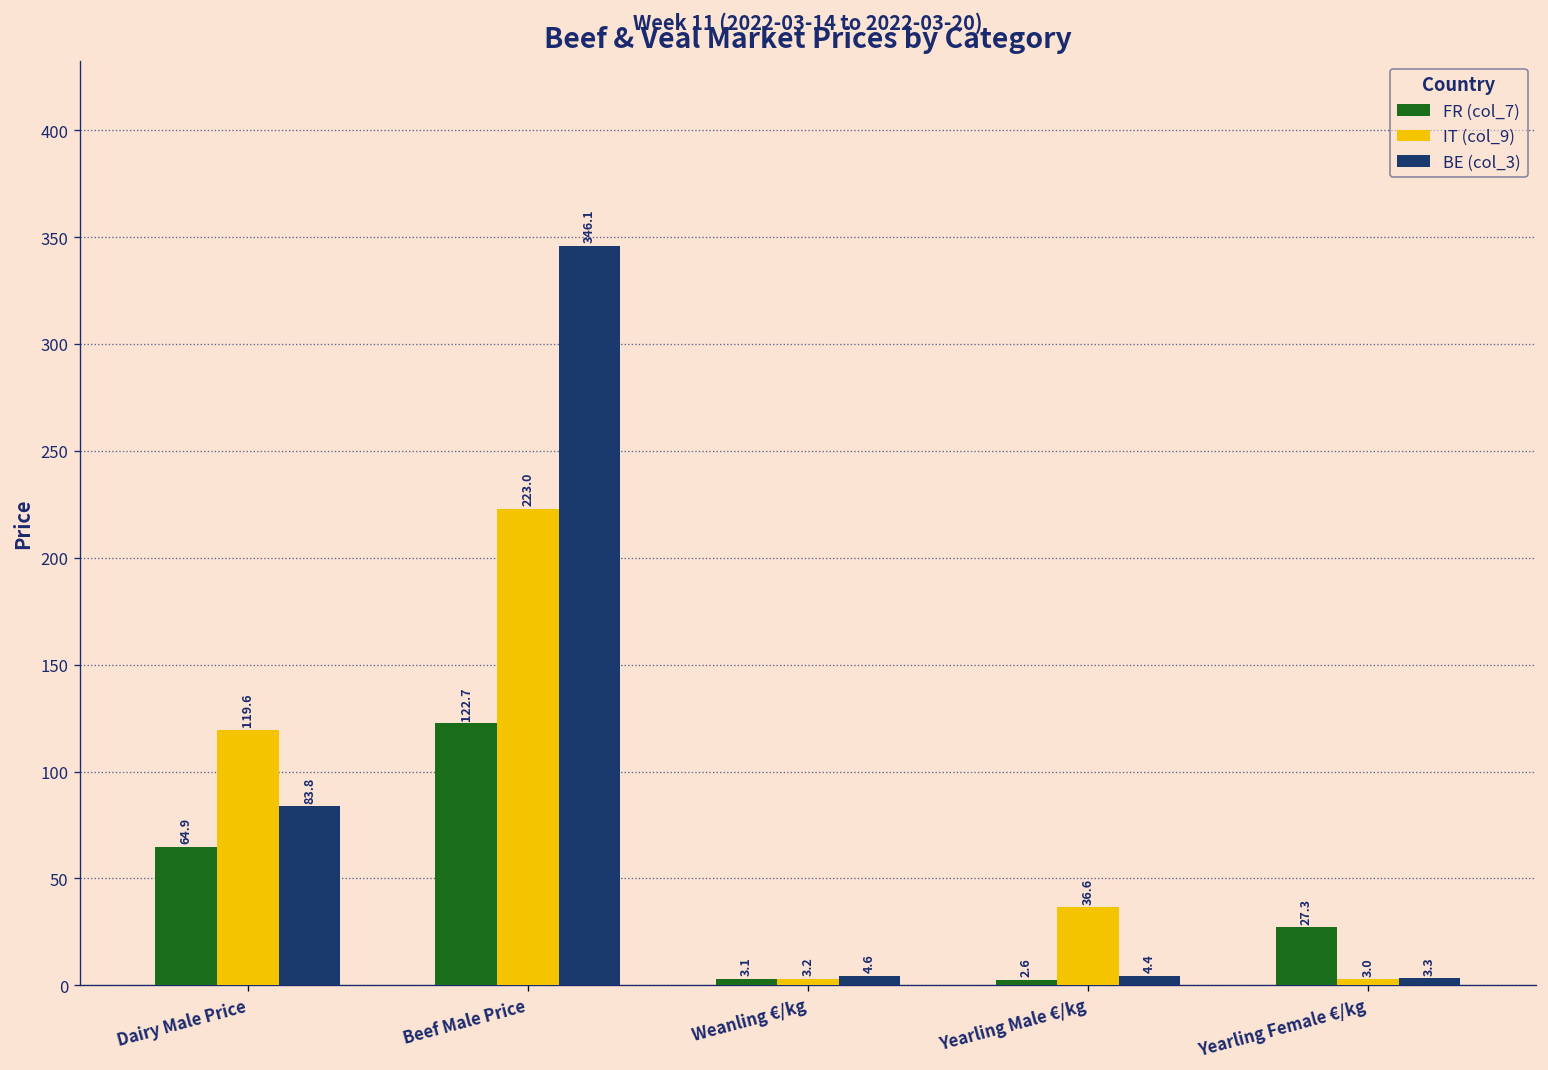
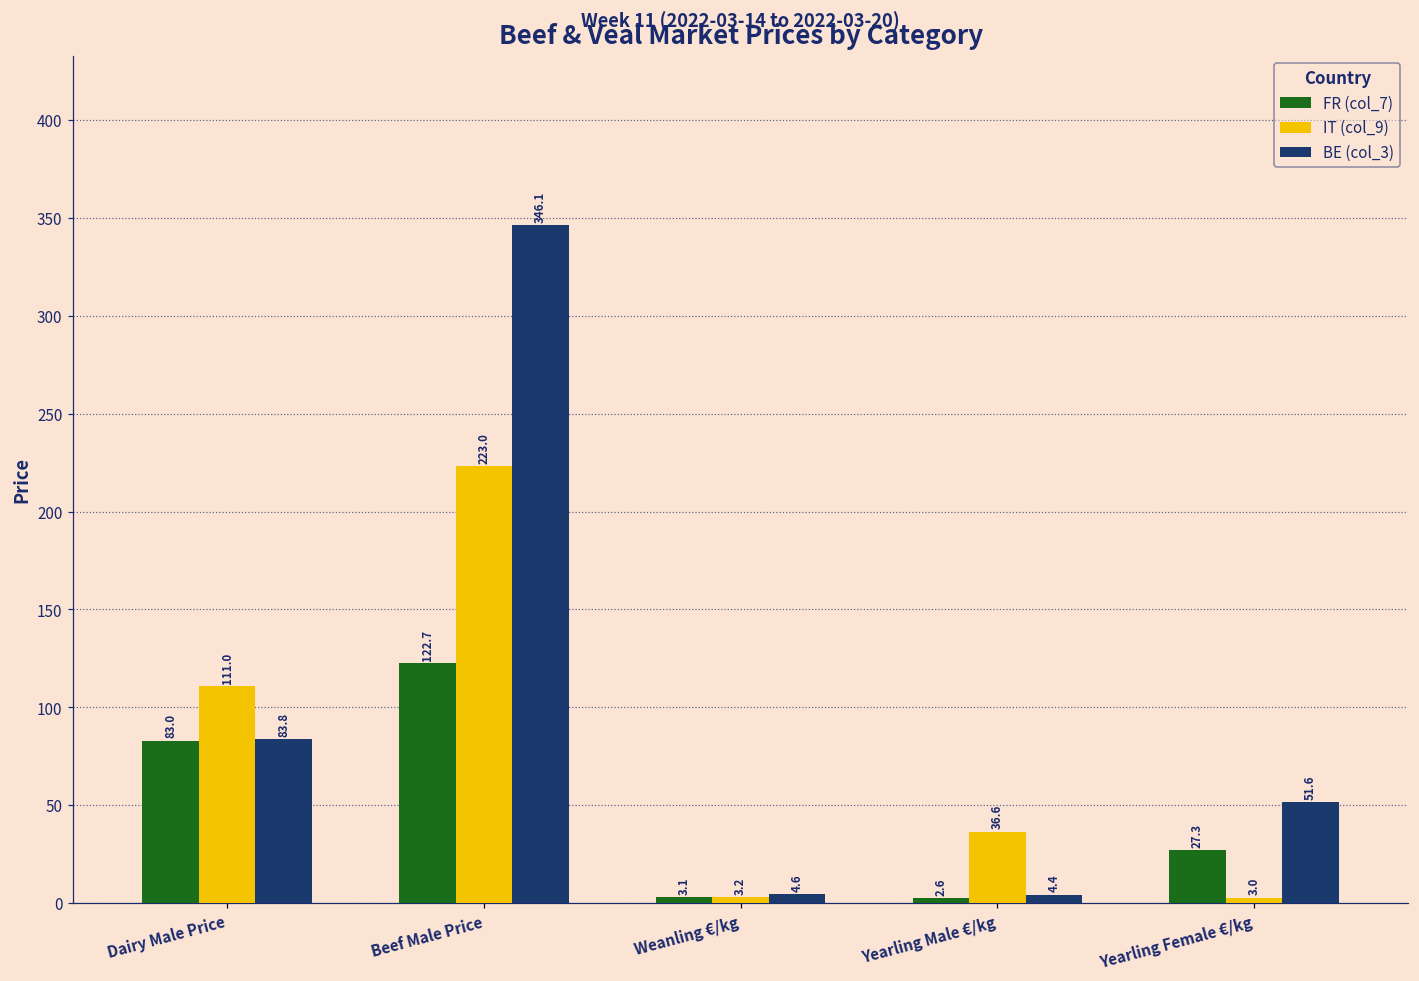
  {
    "FR (col_7)": {
-     "Dairy Male Price": 64.9,
+     "Dairy Male Price": 83.0,
      "Beef Male Price": 122.7,
      "Weanling €/kg": 3.1,
      "Yearling Male €/kg": 2.6,
      "Yearling Female €/kg": 27.3
    },
    "IT (col_9)": {
-     "Dairy Male Price": 119.6,
+     "Dairy Male Price": 111.0,
      "Beef Male Price": 223.0,
      "Weanling €/kg": 3.2,
      "Yearling Male €/kg": 36.6,
      "Yearling Female €/kg": 3.0
    },
    "BE (col_3)": {
      "Dairy Male Price": 83.8,
      "Beef Male Price": 346.1,
      "Weanling €/kg": 4.6,
      "Yearling Male €/kg": 4.4,
-     "Yearling Female €/kg": 3.3
+     "Yearling Female €/kg": 51.6
    }
  }
